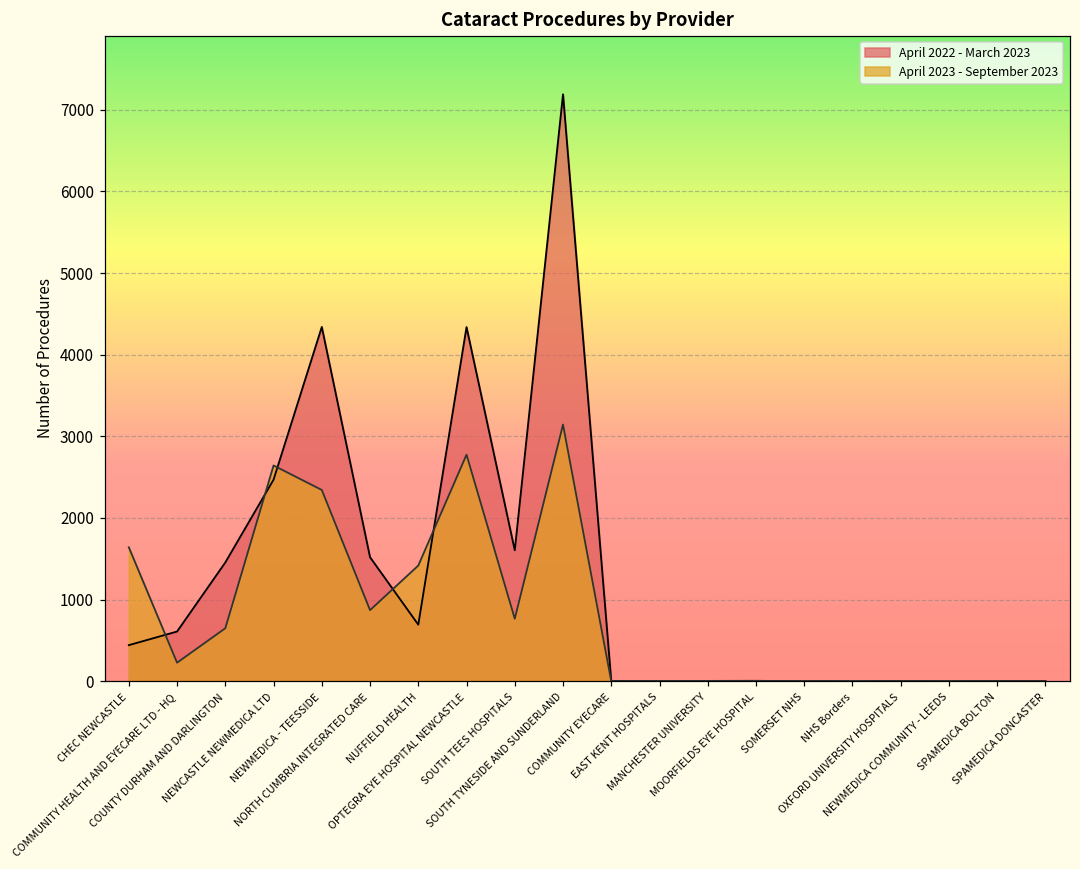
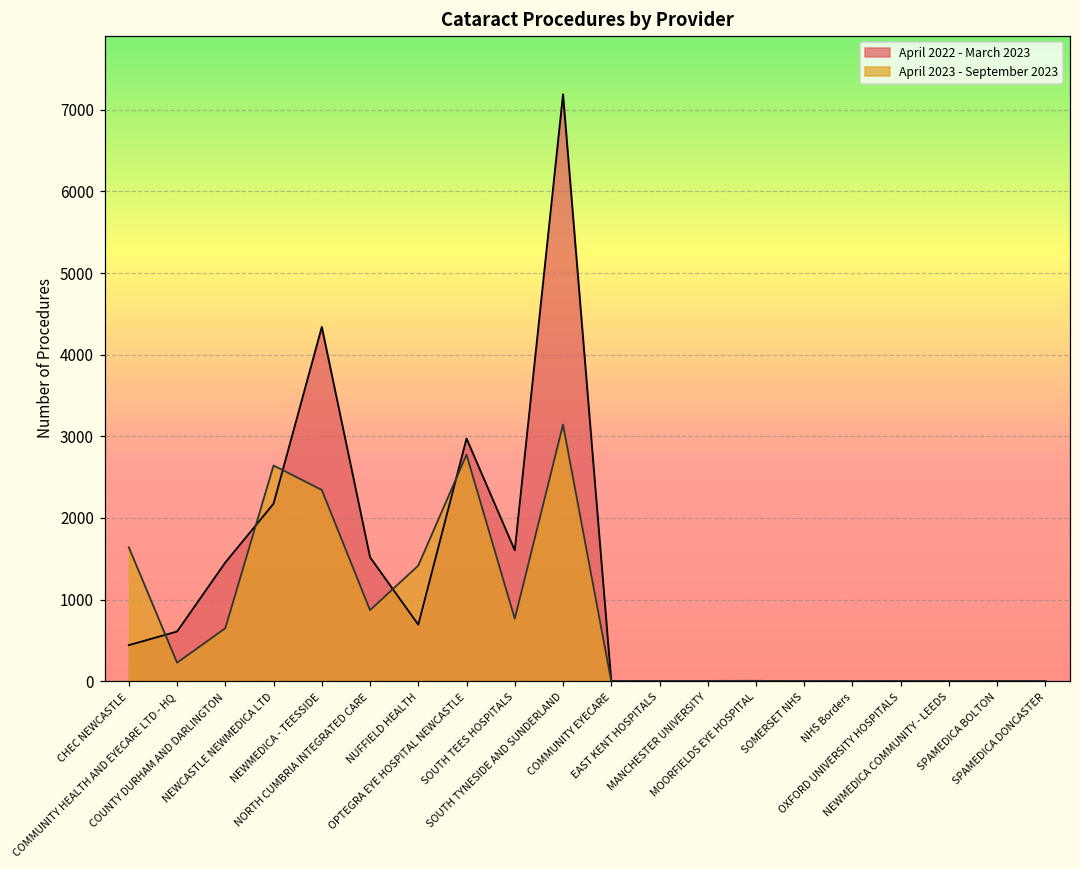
  {
    "April 2022 - March 2023": {
      "CHEC NEWCASTLE": 400,
      "COMMUNITY HEALTH AND EYECARE LTD - HQ": 600,
      "COUNTY DURHAM AND DARLINGTON": 1500,
-     "NEWCASTLE NEWMEDICA LTD": 2500,
+     "NEWCASTLE NEWMEDICA LTD": 2200,
      "NEWMEDICA - TEESSIDE": 4300,
      "NORTH CUMBRIA INTEGRATED CARE": 1500,
      "NUFFIELD HEALTH": 700,
-     "OPTEGRA EYE HOSPITAL NEWCASTLE": 4300,
+     "OPTEGRA EYE HOSPITAL NEWCASTLE": 3000,
      "SOUTH TEES HOSPITALS": 1600,
      "SOUTH TYNESIDE AND SUNDERLAND": 7200
    },
    "April 2023 - September 2023": {
      "CHEC NEWCASTLE": 1600,
      "COMMUNITY HEALTH AND EYECARE LTD - HQ": 200,
      "COUNTY DURHAM AND DARLINGTON": 600,
      "NEWCASTLE NEWMEDICA LTD": 2600,
      "NEWMEDICA - TEESSIDE": 2300,
      "NORTH CUMBRIA INTEGRATED CARE": 900,
      "NUFFIELD HEALTH": 1400,
      "OPTEGRA EYE HOSPITAL NEWCASTLE": 2800,
      "SOUTH TEES HOSPITALS": 800,
      "SOUTH TYNESIDE AND SUNDERLAND": 3100
    }
  }
